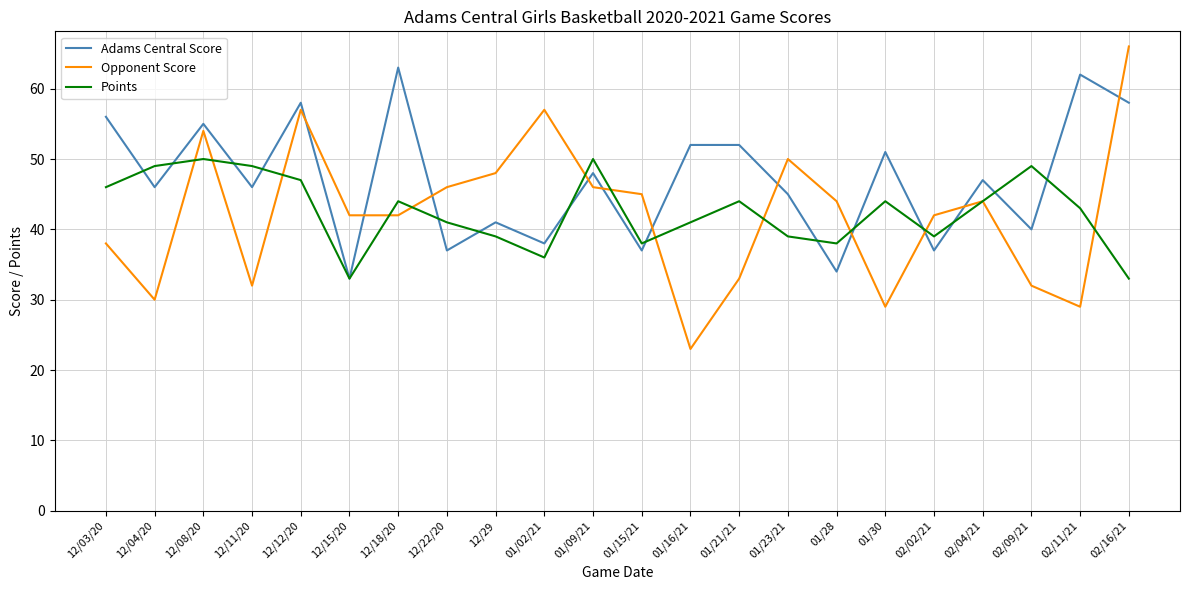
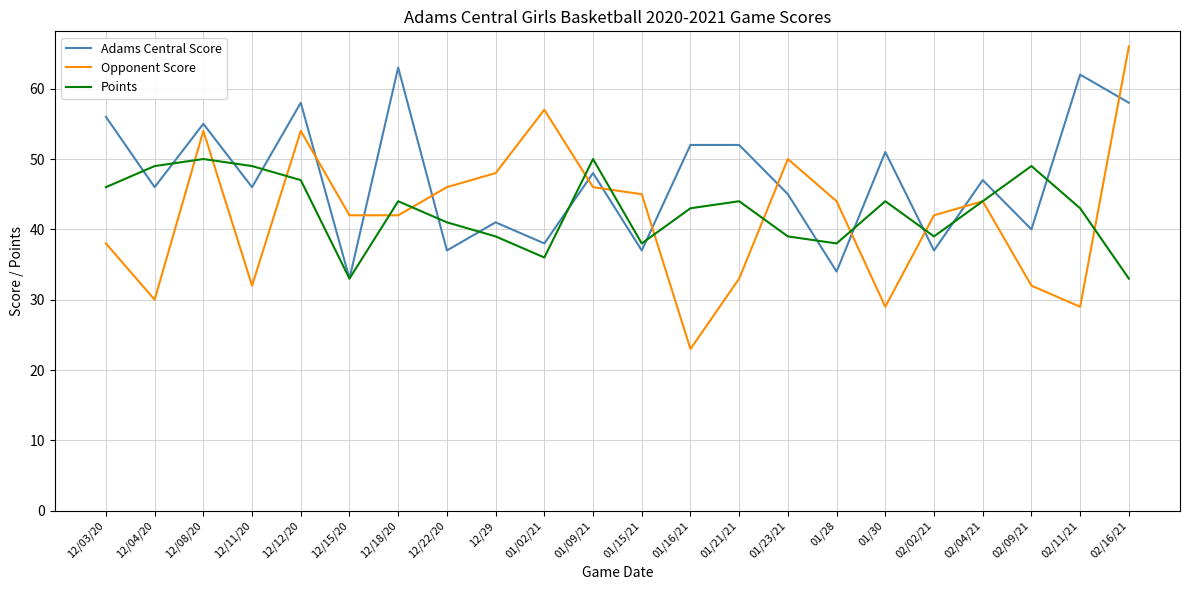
  {
    "Adams Central Score": {
      "12/03/20": 56,
      "12/04/20": 46,
      "12/08/20": 55,
      "12/11/20": 46,
      "12/12/20": 58,
      "12/18/20": 63,
      "12/22/20": 37,
      "12/29": 41,
      "01/02/21": 38,
      "01/09/21": 48,
      "01/15/21": 37,
      "01/16/21": 52,
      "01/21/21": 52,
      "01/23/21": 45,
      "01/28": 34,
      "01/30": 51,
      "02/02/21": 37,
      "02/04/21": 47,
      "02/09/21": 40,
      "02/11/21": 62,
      "02/16/21": 58
    },
    "Opponent Score": {
      "12/03/20": 38,
      "12/04/20": 30,
      "12/08/20": 54,
      "12/11/20": 32,
-     "12/12/20": 57,
+     "12/12/20": 54,
      "12/15/20": 42,
      "12/18/20": 42,
      "12/22/20": 46,
      "12/29": 48,
      "01/02/21": 57,
      "01/09/21": 46,
      "01/15/21": 45,
      "01/16/21": 23,
      "01/21/21": 33,
      "01/23/21": 50,
      "01/28": 44,
      "01/30": 29,
      "02/02/21": 42,
      "02/09/21": 32,
      "02/11/21": 29,
      "02/16/21": 66
    },
    "Points": {
      "12/03/20": 46,
      "12/04/20": 49,
      "12/08/20": 50,
      "12/11/20": 49,
      "12/12/20": 47,
      "12/18/20": 44,
      "12/22/20": 41,
      "12/29": 39,
      "01/02/21": 36,
      "01/09/21": 50,
      "01/15/21": 38,
-     "01/16/21": 41,
+     "01/16/21": 43,
      "01/21/21": 44,
      "01/23/21": 39,
      "01/28": 38,
      "01/30": 44,
      "02/02/21": 39,
      "02/09/21": 49,
      "02/11/21": 43,
      "02/16/21": 33
    }
  }
